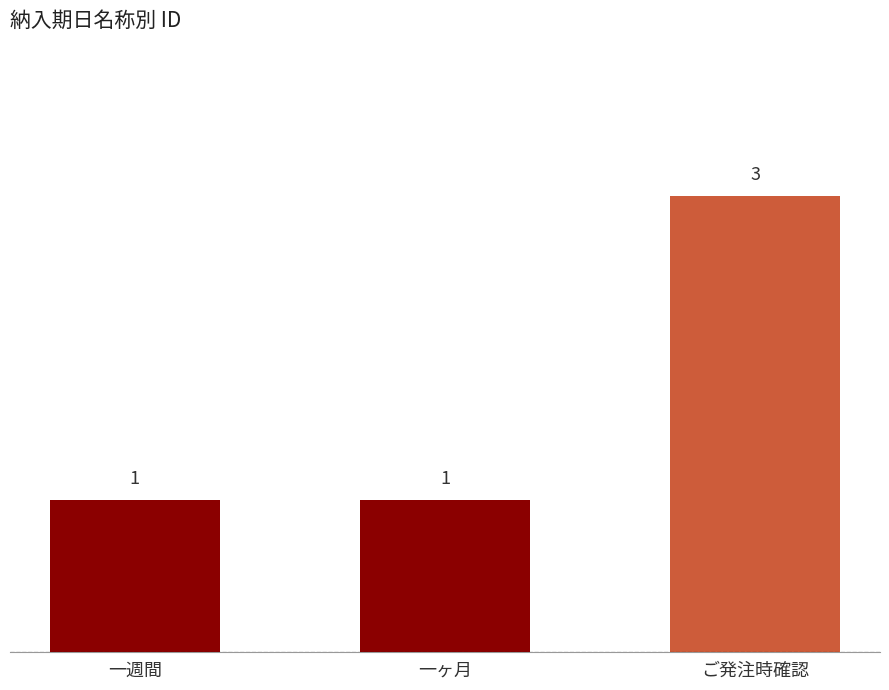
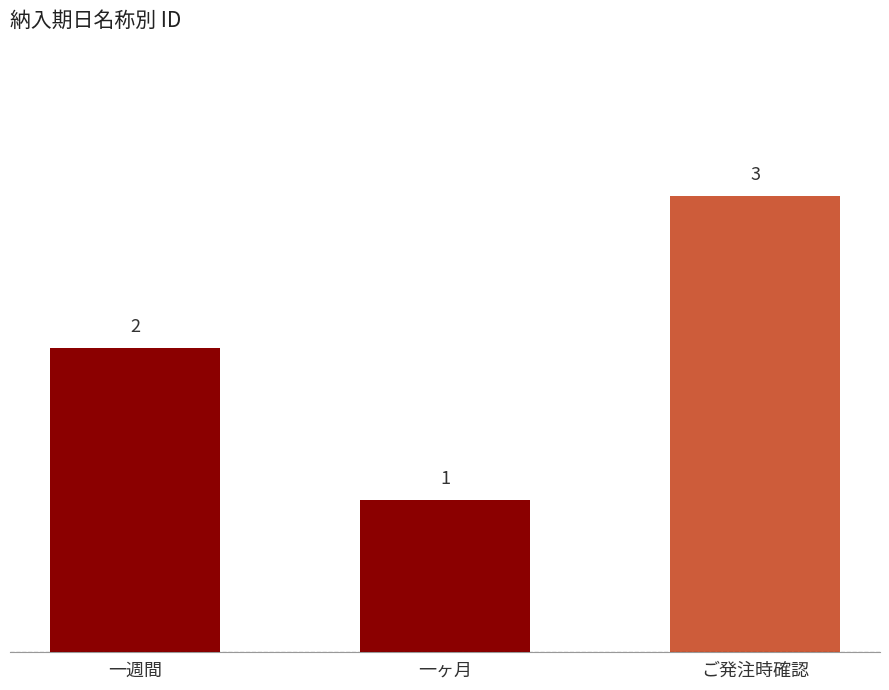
  {
-   "一週間": 1,
+   "一週間": 2,
    "一ヶ月": 1,
    "ご発注時確認": 3
  }
